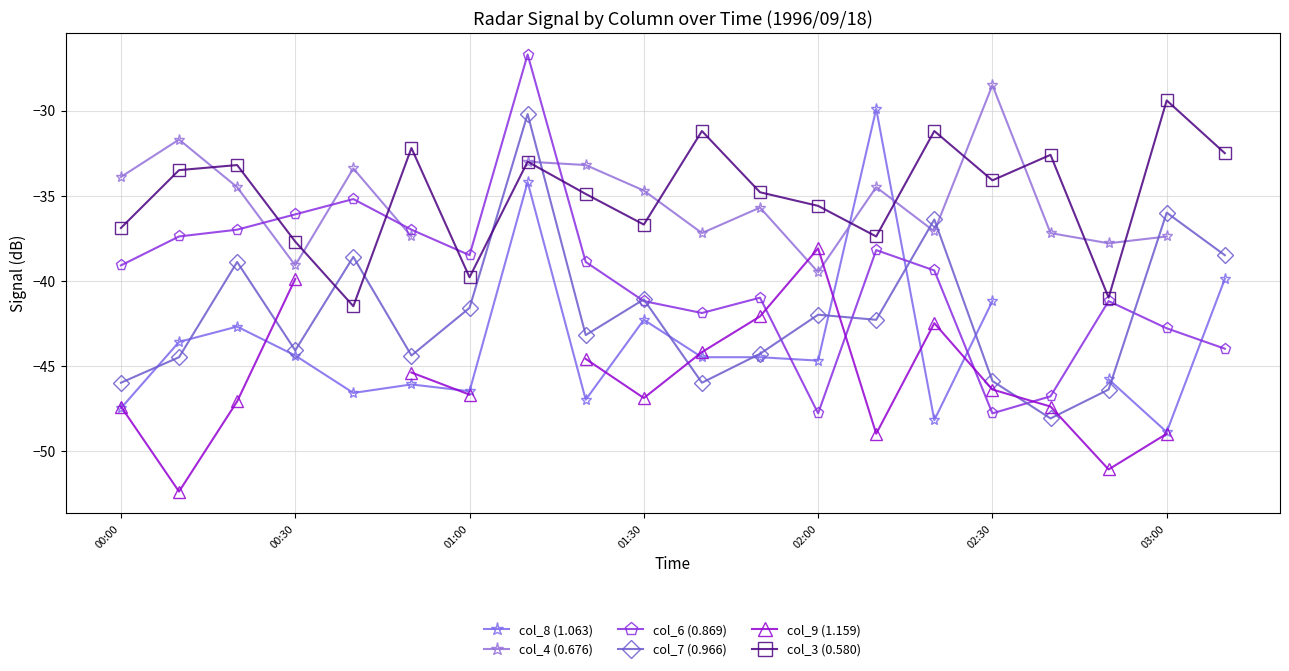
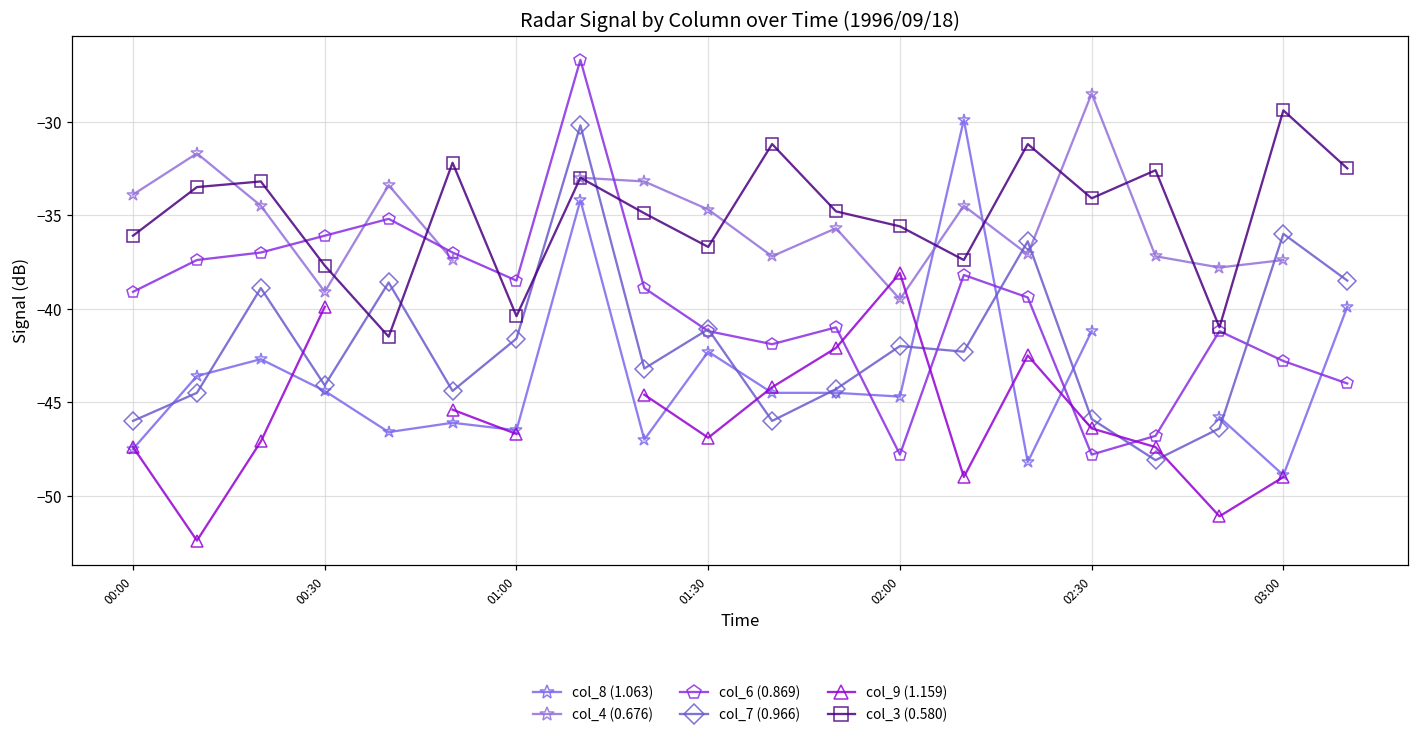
  {
    "col_3 (0.580)": {
-     "00:00": -36.9,
+     "00:00": -36.1,
      "00:30": -37.7,
-     "01:00": -39.8,
+     "01:00": -40.4,
      "01:30": -36.7,
      "02:00": -35.6,
      "02:30": -34.1,
      "03:00": -29.4
    }
  }
